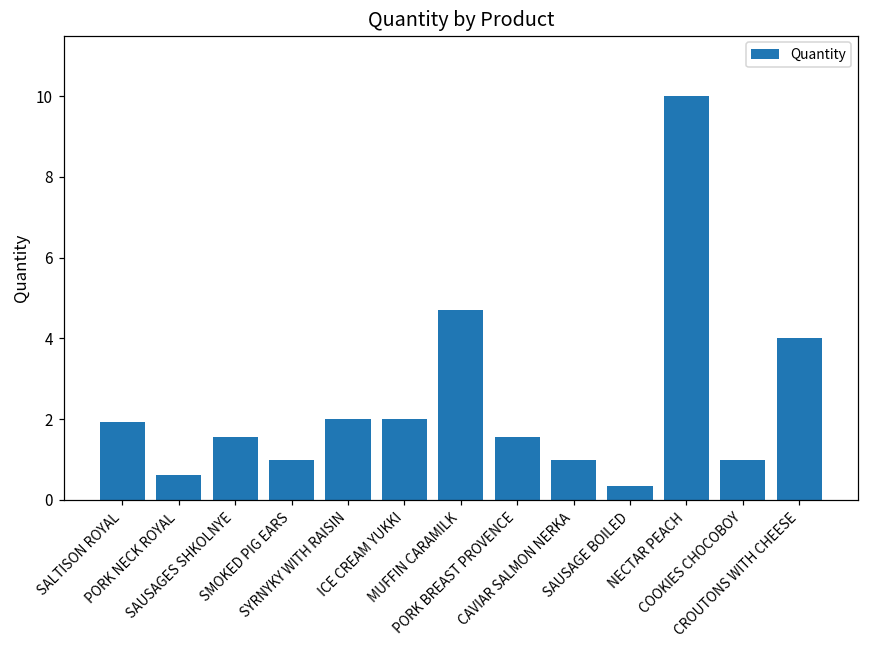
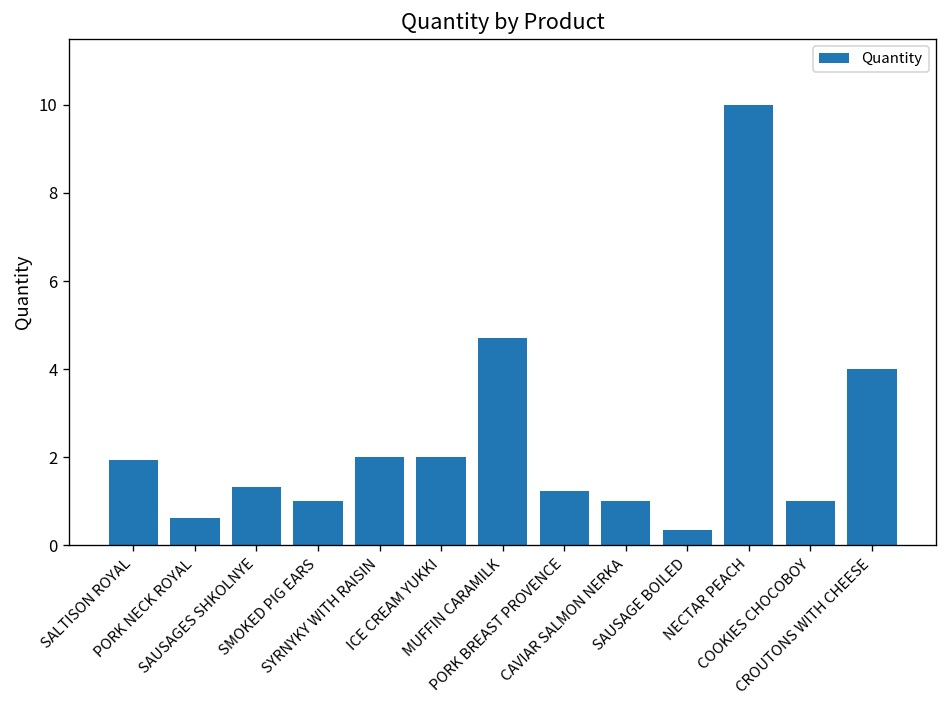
  {
    "SALTISON ROYAL": 1.9,
    "PORK NECK ROYAL": 0.6,
-   "SAUSAGES SHKOLNYE": 1.6,
+   "SAUSAGES SHKOLNYE": 1.3,
    "SMOKED PIG EARS": 1.0,
    "SYRNYKY WITH RAISIN": 2.0,
    "ICE CREAM YUKKI": 2.0,
    "MUFFIN CARAMILK": 4.7,
-   "PORK BREAST PROVENCE": 1.6,
+   "PORK BREAST PROVENCE": 1.2,
    "CAVIAR SALMON NERKA": 1.0,
    "SAUSAGE BOILED": 0.3,
    "NECTAR PEACH": 10.0,
    "COOKIES CHOCOBOY": 1.0,
    "CROUTONS WITH CHEESE": 4.0
  }
